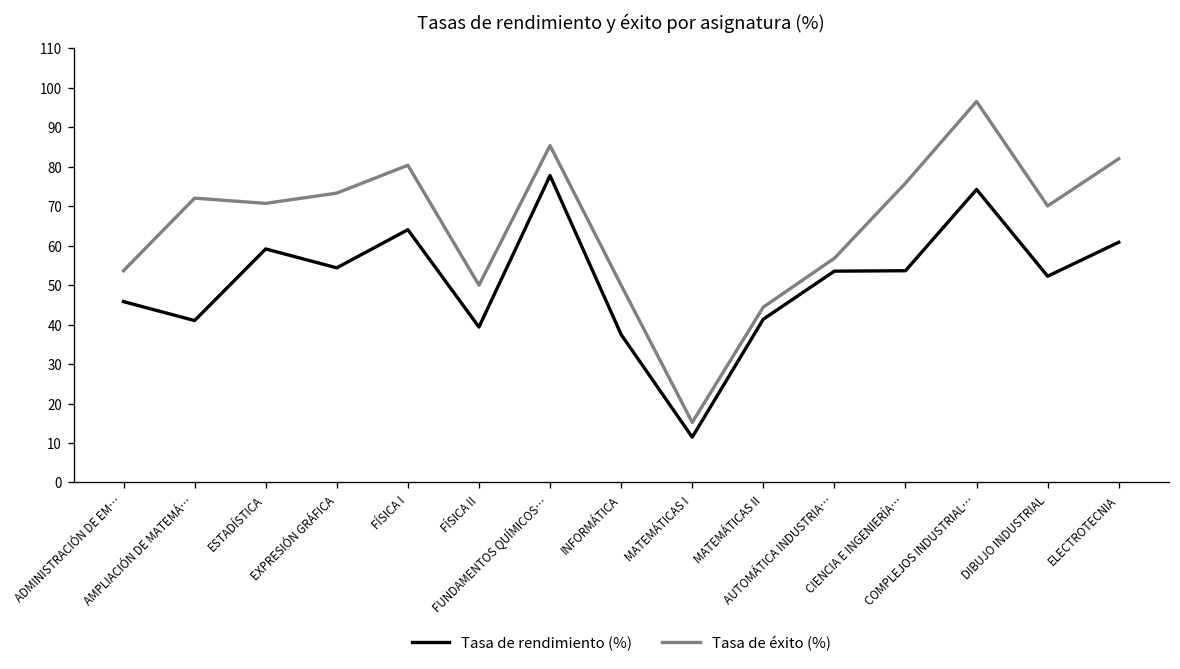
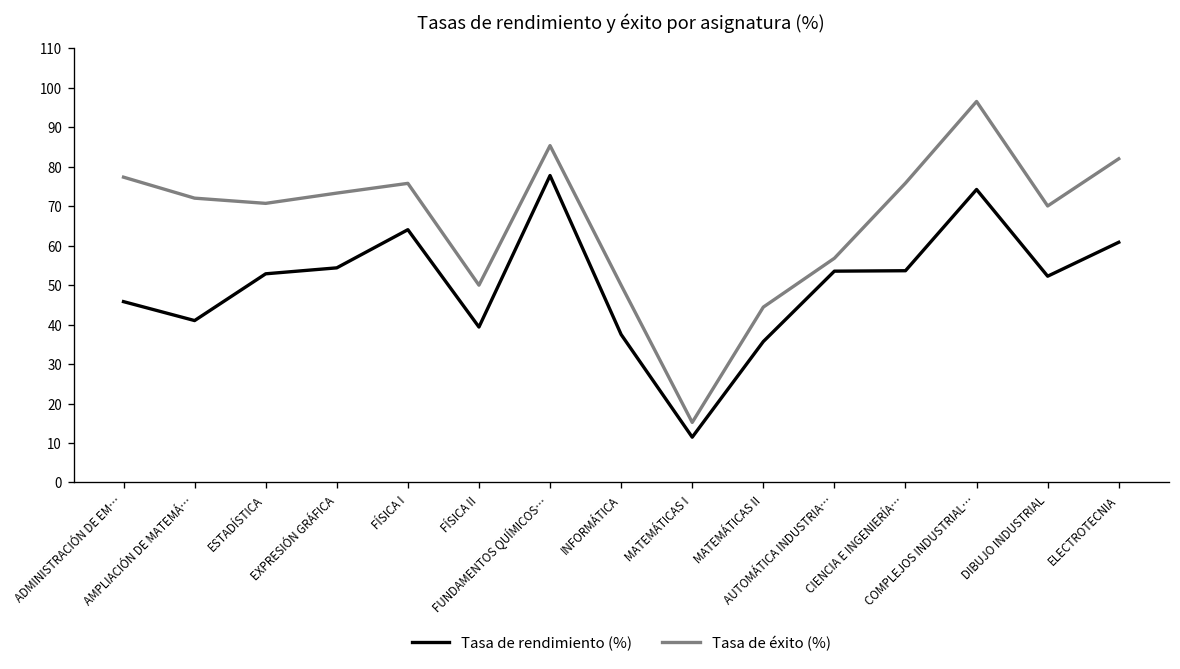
  {
    "Tasa de rendimiento (%)": {
      "ADMINISTRACIÓN DE EM…": 46,
      "AMPLIACIÓN DE MATEMÁ…": 41,
-     "ESTADÍSTICA": 59,
+     "ESTADÍSTICA": 53,
      "EXPRESIÓN GRÁFICA": 54,
      "FÍSICA I": 64,
      "FÍSICA II": 39,
      "FUNDAMENTOS QUÍMICOS…": 78,
      "INFORMÁTICA": 38,
      "MATEMÁTICAS I": 11,
-     "MATEMÁTICAS II": 41,
+     "MATEMÁTICAS II": 36,
      "AUTOMÁTICA INDUSTRIA…": 54,
      "CIENCIA E INGENIERÍA…": 54,
      "COMPLEJOS INDUSTRIAL…": 74,
      "DIBUJO INDUSTRIAL": 52,
      "ELECTROTECNIA": 61
    },
    "Tasa de éxito (%)": {
-     "ADMINISTRACIÓN DE EM…": 54,
+     "ADMINISTRACIÓN DE EM…": 77,
      "AMPLIACIÓN DE MATEMÁ…": 72,
      "ESTADÍSTICA": 71,
      "EXPRESIÓN GRÁFICA": 73,
-     "FÍSICA I": 80,
+     "FÍSICA I": 76,
      "FÍSICA II": 50,
      "FUNDAMENTOS QUÍMICOS…": 85,
      "INFORMÁTICA": 50,
      "MATEMÁTICAS I": 15,
      "MATEMÁTICAS II": 44,
      "AUTOMÁTICA INDUSTRIA…": 57,
      "CIENCIA E INGENIERÍA…": 76,
      "COMPLEJOS INDUSTRIAL…": 97,
      "DIBUJO INDUSTRIAL": 70,
      "ELECTROTECNIA": 82
    }
  }
